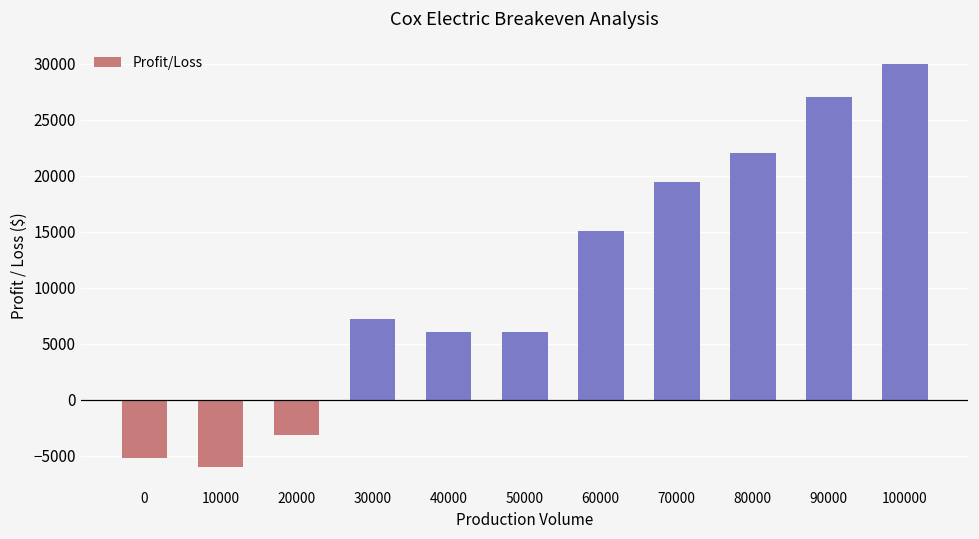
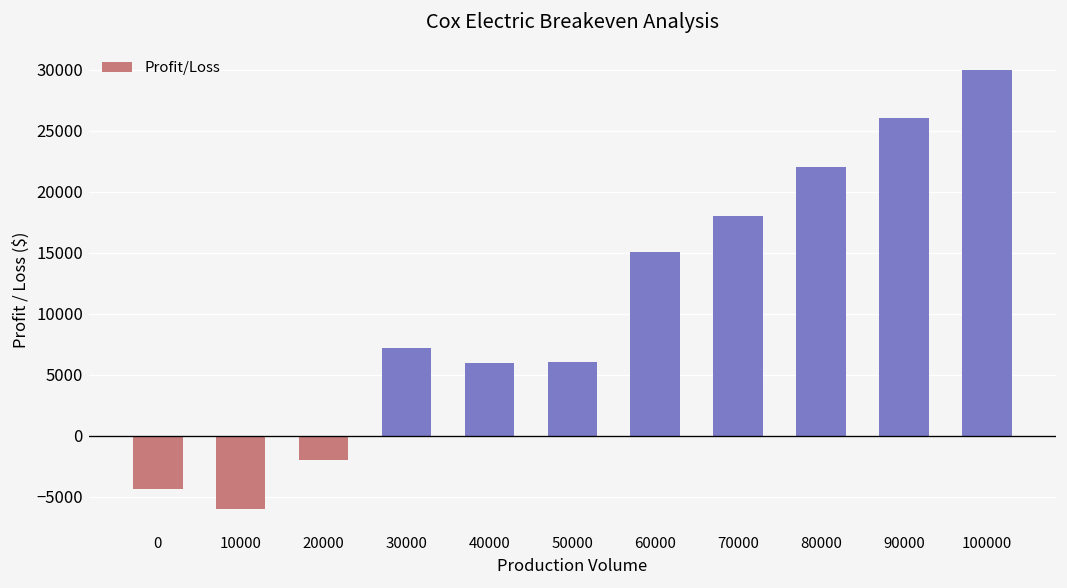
  {
-   "0": -5200,
+   "0": -4400,
    "10000": -6000,
-   "20000": -3200,
+   "20000": -2000,
    "30000": 7200,
    "40000": 6000,
    "50000": 6000,
    "60000": 15000,
-   "70000": 19400,
+   "70000": 18000,
    "80000": 22000,
-   "90000": 27100,
+   "90000": 26000,
    "100000": 30000
  }
